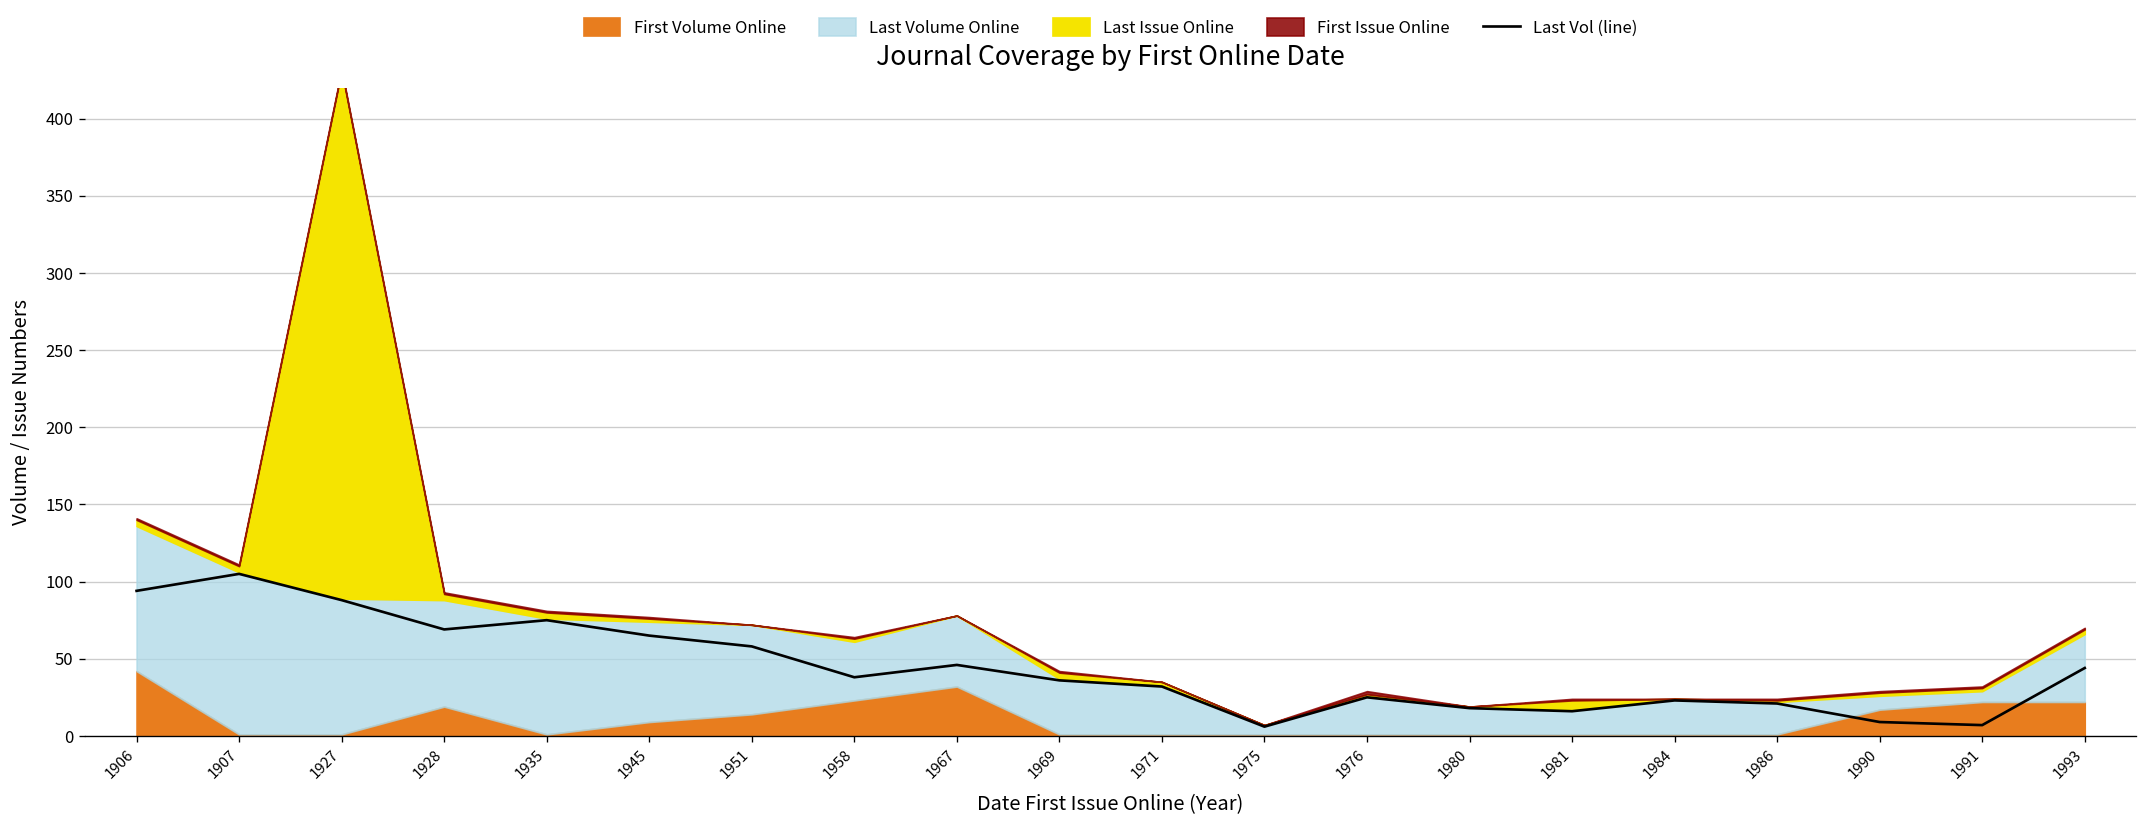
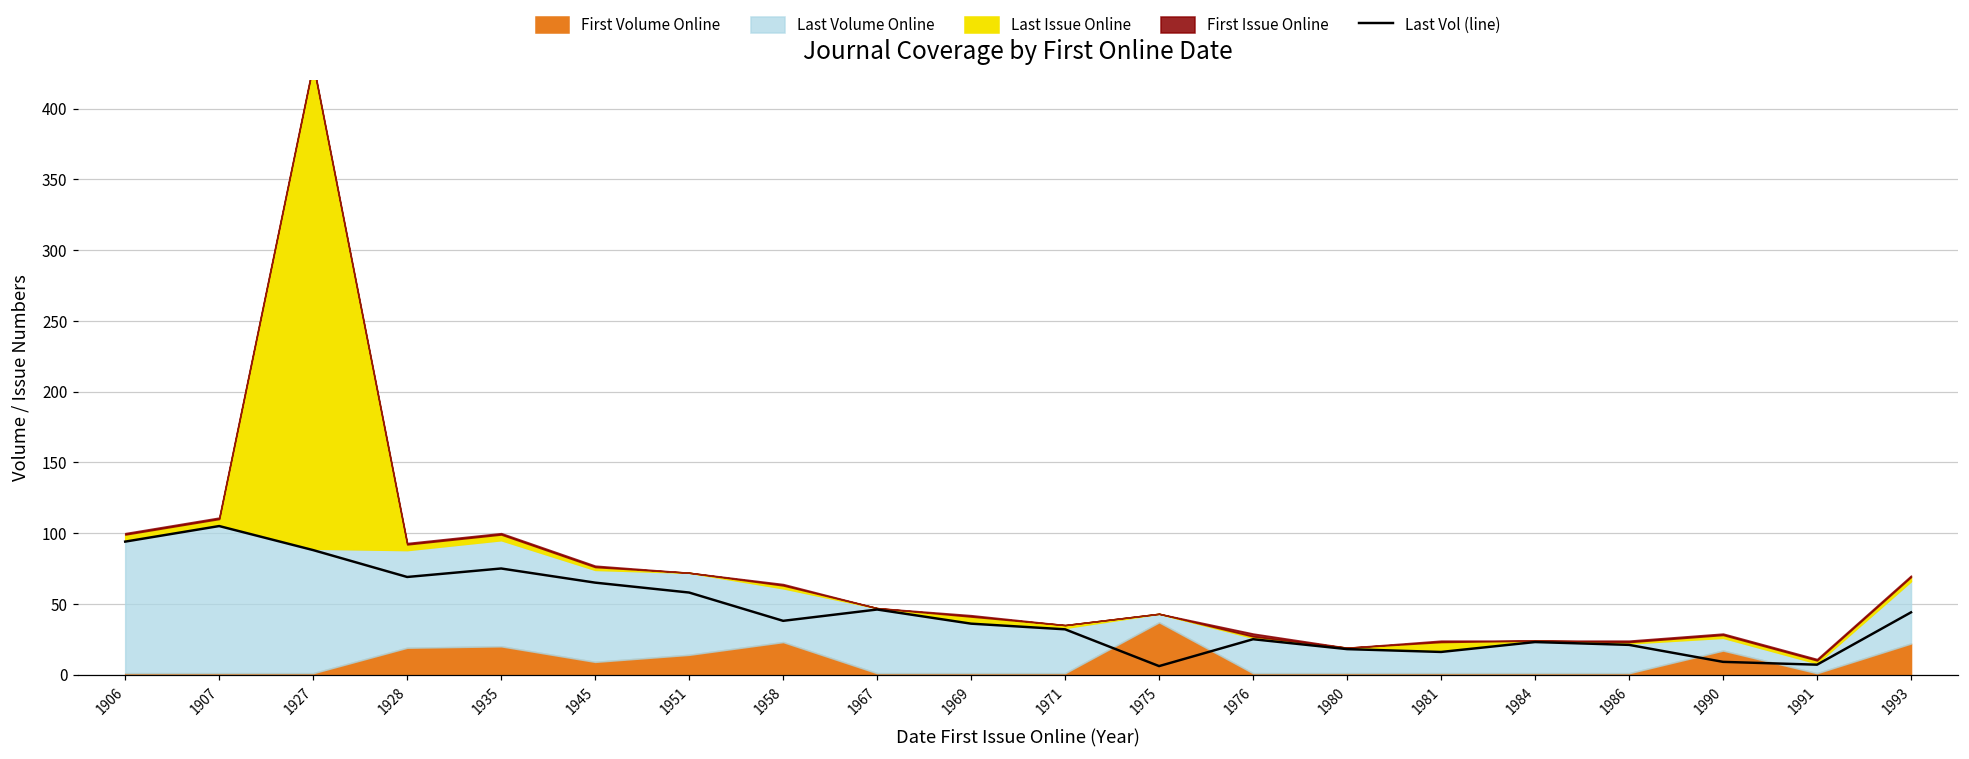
  {
    "First Volume Online": {
-     "1906": 42,
+     "1906": 1,
      "1928": 19,
-     "1935": 1,
+     "1935": 20,
      "1945": 9,
      "1951": 14,
      "1958": 23,
-     "1967": 32,
-     "1975": 1,
+     "1967": 1,
+     "1975": 37,
      "1990": 17,
-     "1991": 22,
+     "1991": 1,
      "1993": 22
    },
    "Last Vol (line)": {
      "1928": 69,
      "1945": 65,
      "1951": 58,
      "1958": 38,
      "1990": 9,
      "1993": 44
    },
    "First Issue Online": {
      "1976": 2
    }
  }
